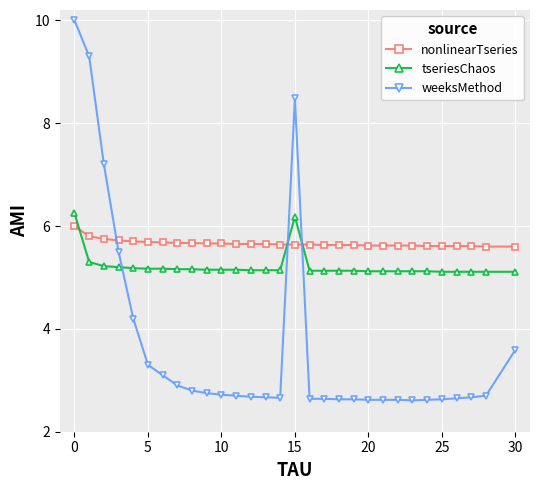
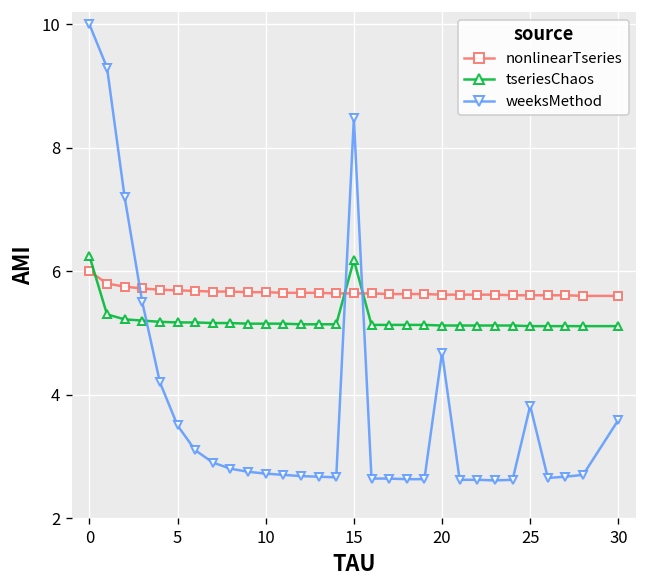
  {
    "nonlinearTseries": {
      "0": 6.0,
      "5": 5.7,
      "10": 5.7,
      "15": 5.6,
      "20": 5.6,
      "25": 5.6,
      "30": 5.6
    },
    "tseriesChaos": {
      "0": 6.3,
      "5": 5.2,
      "10": 5.2,
      "15": 6.2,
      "20": 5.1,
      "25": 5.1,
      "30": 5.1
    },
    "weeksMethod": {
      "0": 10.0,
-     "5": 3.3,
+     "5": 3.5,
      "10": 2.7,
      "15": 8.5,
-     "20": 2.6,
-     "25": 2.6,
+     "20": 4.7,
+     "25": 3.8,
      "30": 3.6
    }
  }
